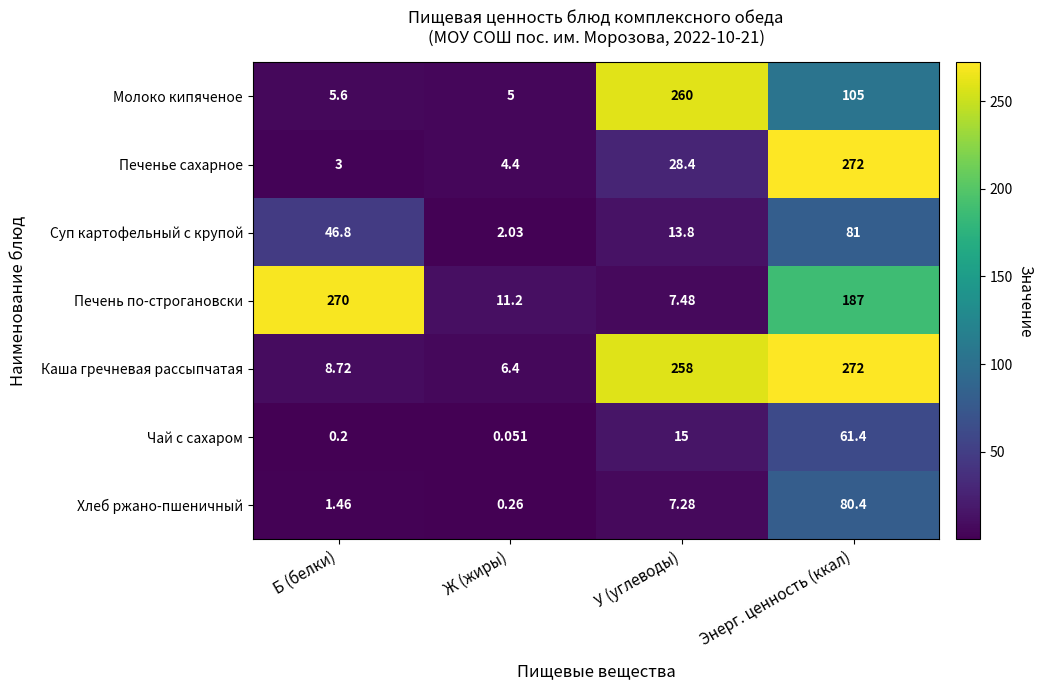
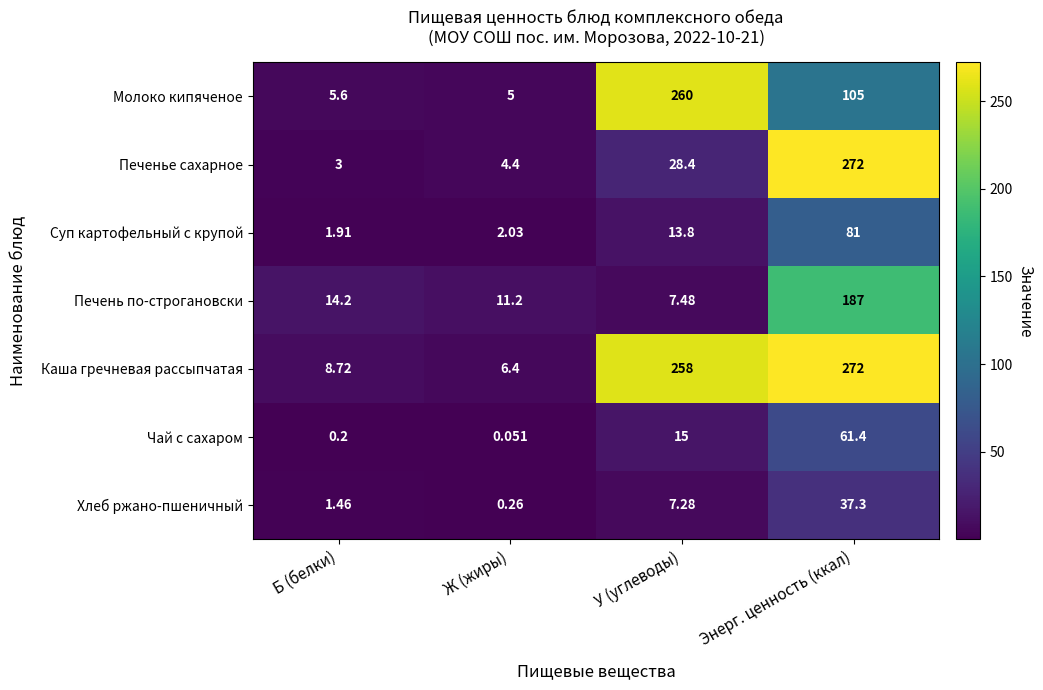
  {
    "Молоко кипяченое": {
      "Б (белки)": 5.6,
      "Ж (жиры)": 5,
      "У (углеводы)": 260,
      "Энерг. ценность (ккал)": 105
    },
    "Печенье сахарное": {
      "Б (белки)": 3,
      "Ж (жиры)": 4.4,
      "У (углеводы)": 28.4,
      "Энерг. ценность (ккал)": 272
    },
    "Суп картофельный с крупой": {
-     "Б (белки)": 46.8,
+     "Б (белки)": 1.91,
      "Ж (жиры)": 2.03,
      "У (углеводы)": 13.8,
      "Энерг. ценность (ккал)": 81
    },
    "Печень по-строгановски": {
-     "Б (белки)": 270,
+     "Б (белки)": 14.2,
      "Ж (жиры)": 11.2,
      "У (углеводы)": 7.48,
      "Энерг. ценность (ккал)": 187
    },
    "Каша гречневая рассыпчатая": {
      "Б (белки)": 8.72,
      "Ж (жиры)": 6.4,
      "У (углеводы)": 258,
      "Энерг. ценность (ккал)": 272
    },
    "Чай с сахаром": {
      "Б (белки)": 0.2,
      "Ж (жиры)": 0.051,
      "У (углеводы)": 15,
      "Энерг. ценность (ккал)": 61.4
    },
    "Хлеб ржано-пшеничный": {
      "Б (белки)": 1.46,
      "Ж (жиры)": 0.26,
      "У (углеводы)": 7.28,
-     "Энерг. ценность (ккал)": 80.4
+     "Энерг. ценность (ккал)": 37.3
    }
  }
